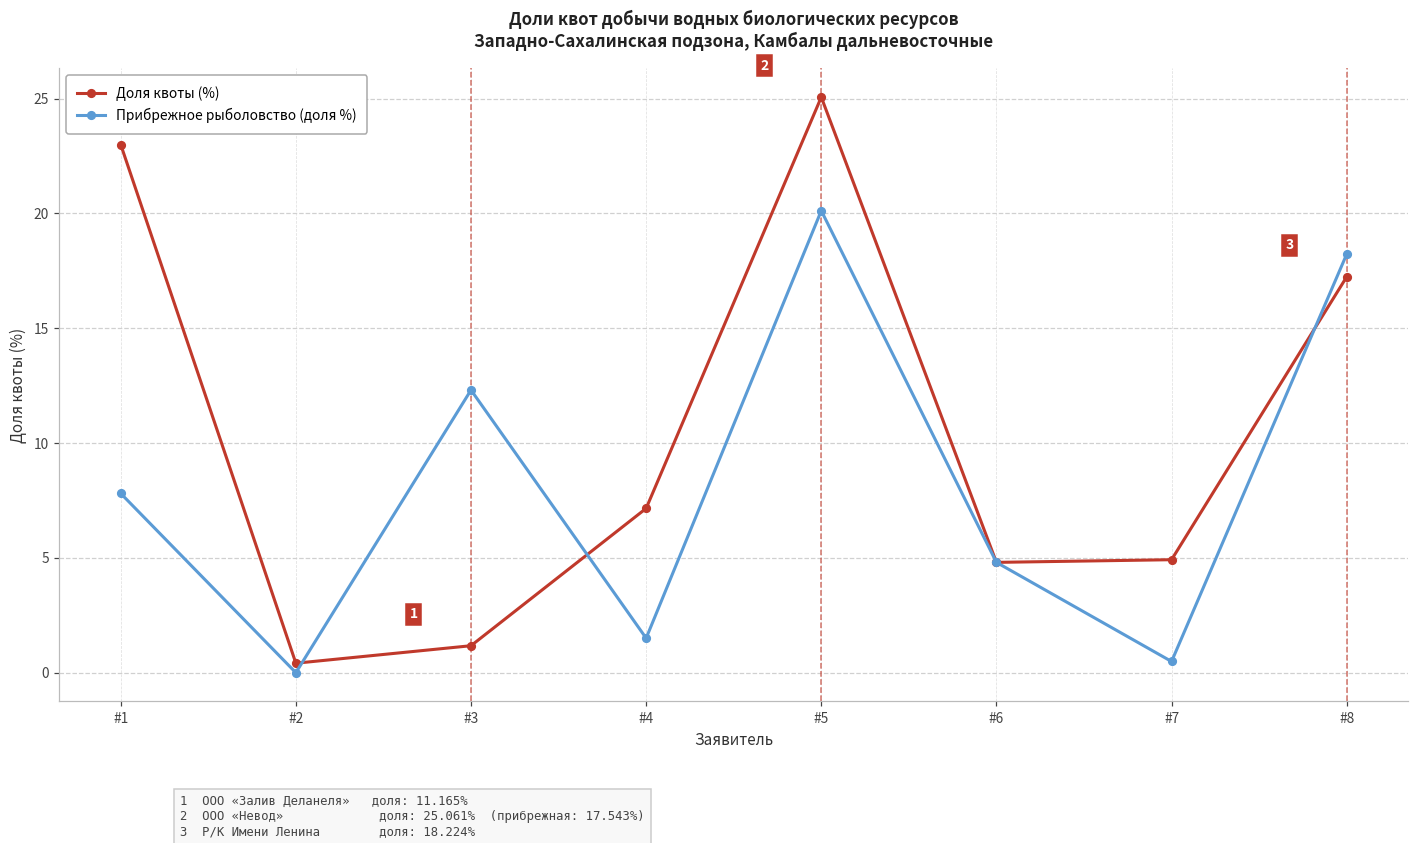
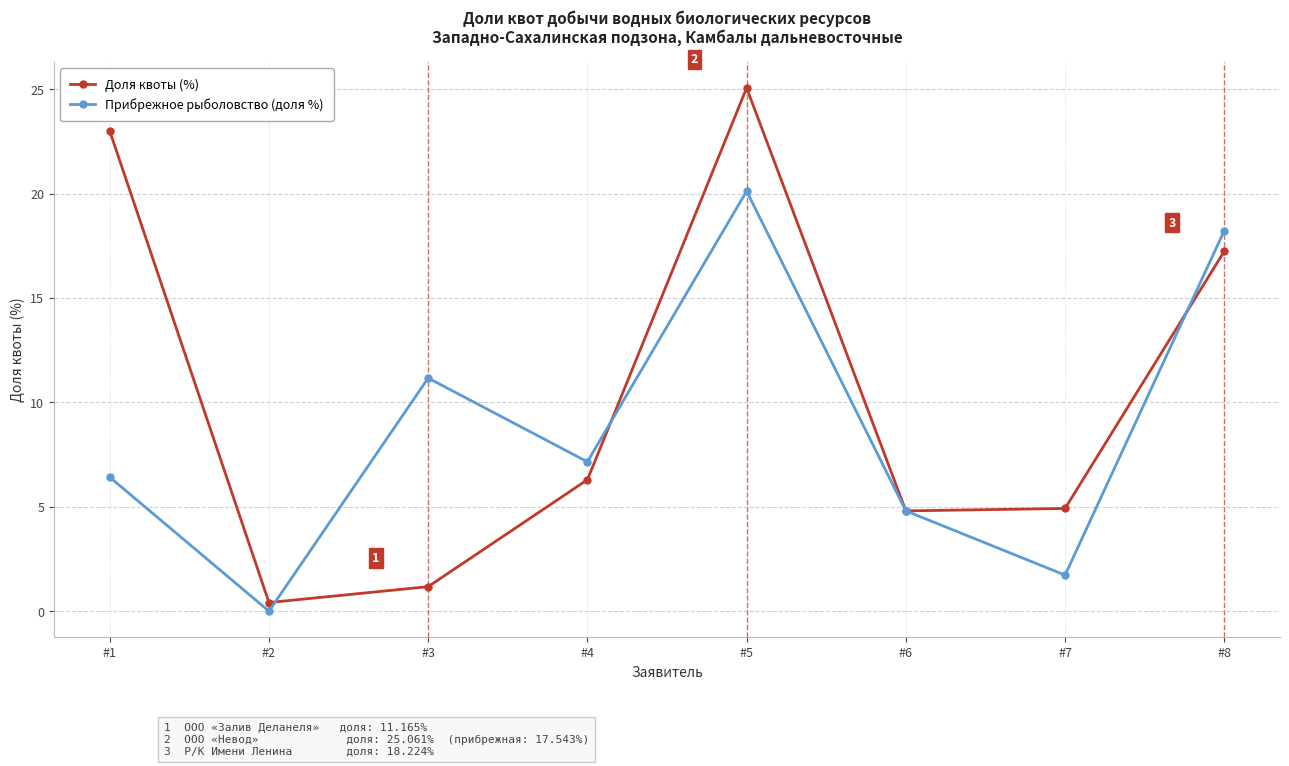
  {
    "Доля квоты (%)": {
      "#1": 23.0,
      "#2": 0.4,
      "#3": 1.2,
-     "#4": 7.2,
+     "#4": 6.3,
      "#5": 25.1,
      "#7": 4.9,
      "#8": 17.2
    },
    "Прибрежное рыболовство (доля %)": {
-     "#1": 7.8,
+     "#1": 6.4,
      "#2": 0.0,
-     "#3": 12.3,
-     "#4": 1.5,
+     "#3": 11.2,
+     "#4": 7.2,
      "#5": 20.1,
-     "#7": 0.5,
+     "#7": 1.7,
      "#8": 18.2
    }
  }
